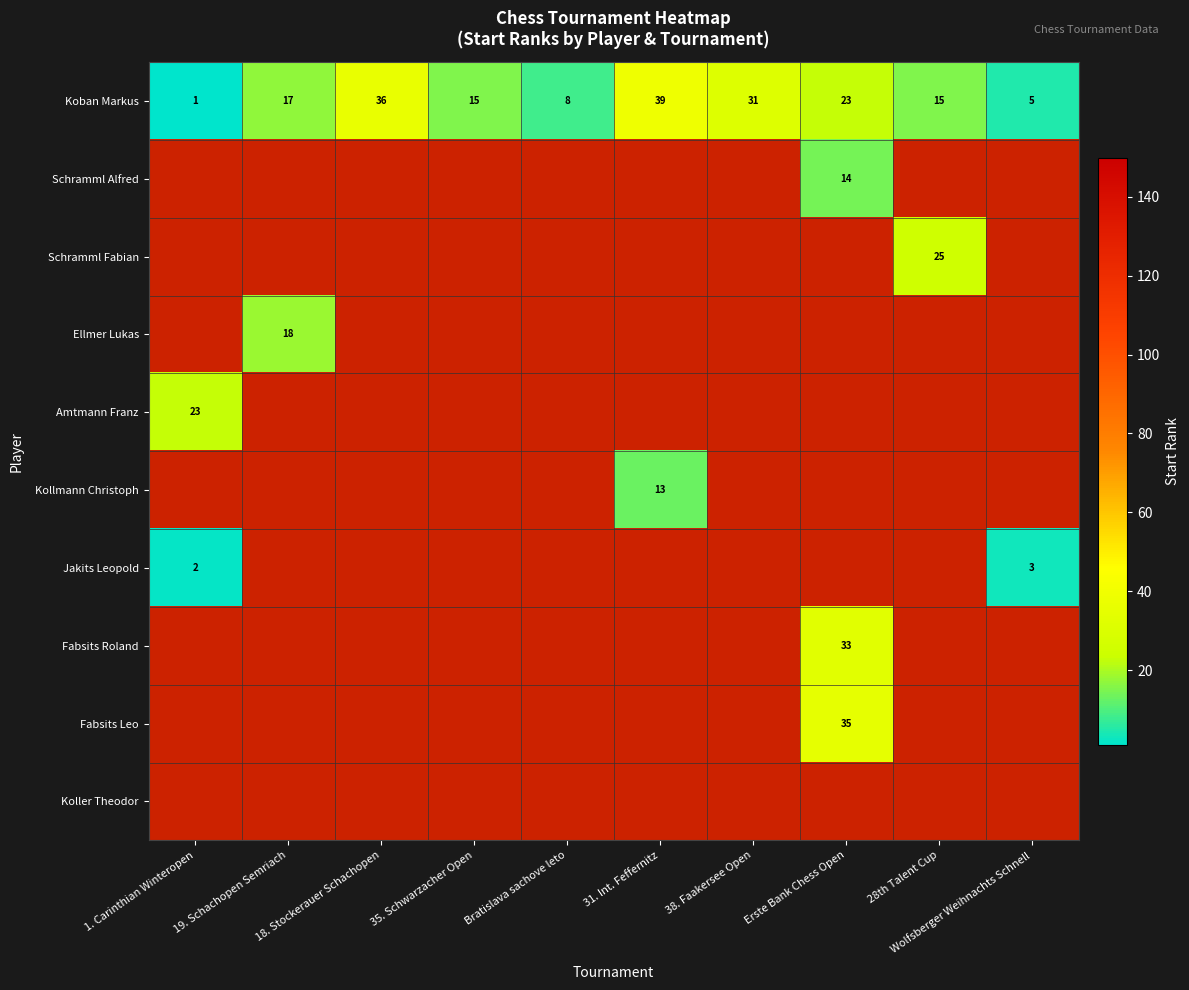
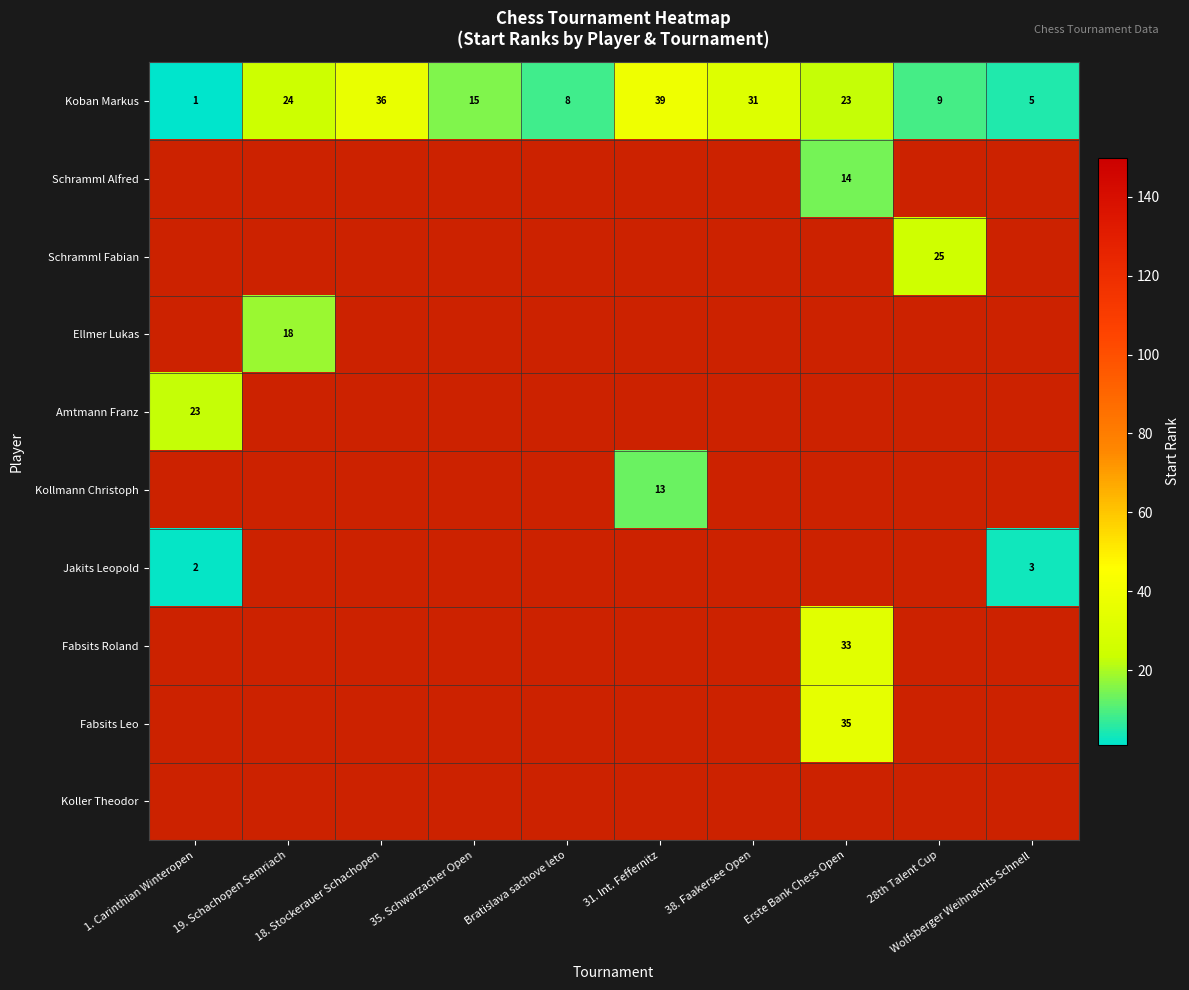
  {
    "Koban Markus": {
      "1. Carinthian Winteropen": 1,
-     "19. Schachopen Semriach": 17,
+     "19. Schachopen Semriach": 24,
      "18. Stockerauer Schachopen": 36,
      "35. Schwarzacher Open": 15,
      "Bratislava sachove leto": 8,
      "31. Int. Feffernitz": 39,
      "38. Faakersee Open": 31,
      "Erste Bank Chess Open": 23,
-     "28th Talent Cup": 15,
+     "28th Talent Cup": 9,
      "Wolfsberger Weihnachts Schnell": 5
    },
    "Schramml Alfred": {
      "Erste Bank Chess Open": 14
    },
    "Schramml Fabian": {
      "28th Talent Cup": 25
    },
    "Ellmer Lukas": {
      "19. Schachopen Semriach": 18
    },
    "Amtmann Franz": {
      "1. Carinthian Winteropen": 23
    },
    "Kollmann Christoph": {
      "31. Int. Feffernitz": 13
    },
    "Jakits Leopold": {
      "1. Carinthian Winteropen": 2,
      "Wolfsberger Weihnachts Schnell": 3
    },
    "Fabsits Roland": {
      "Erste Bank Chess Open": 33
    },
    "Fabsits Leo": {
      "Erste Bank Chess Open": 35
    }
  }
